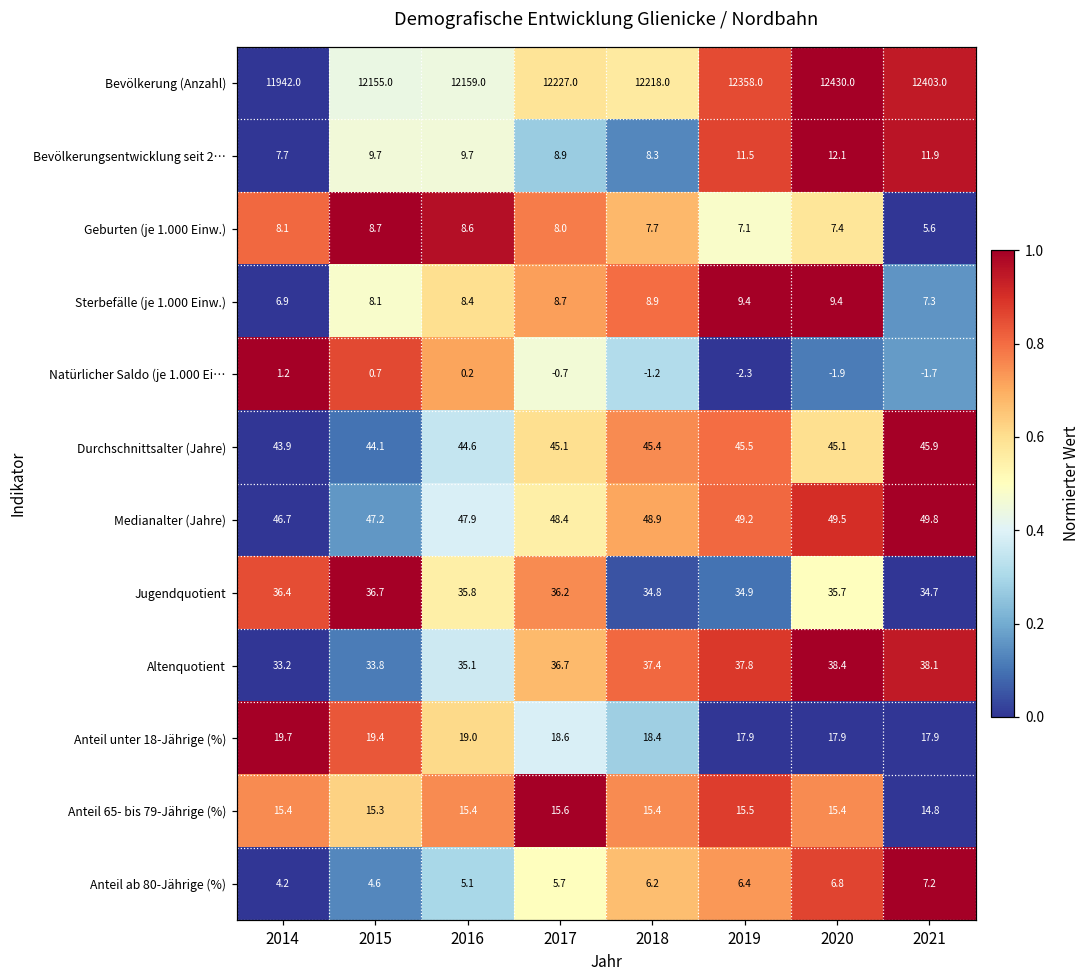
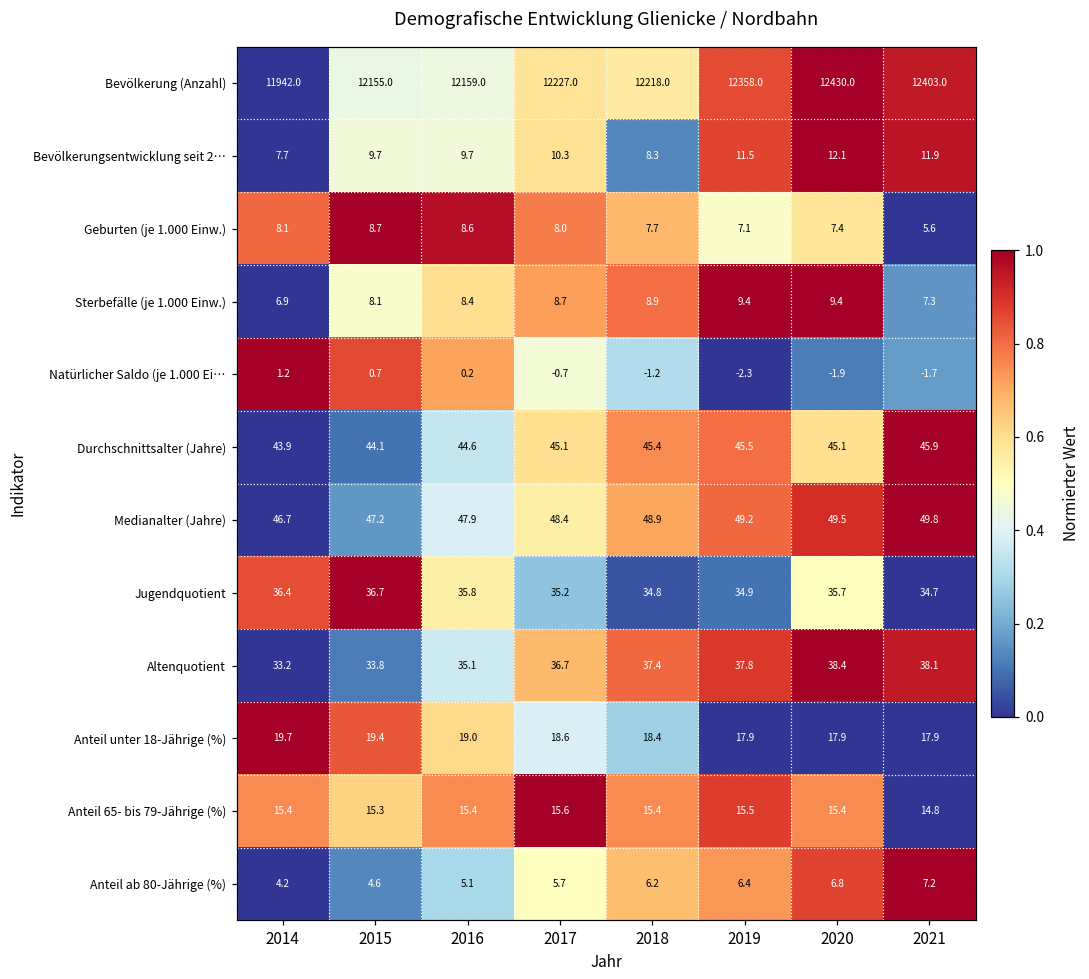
  {
    "Bevölkerung (Anzahl)": {
      "2014": 11942.0,
      "2015": 12155.0,
      "2016": 12159.0,
      "2017": 12227.0,
      "2018": 12218.0,
      "2019": 12358.0,
      "2020": 12430.0,
      "2021": 12403.0
    },
    "Bevölkerungsentwicklung seit 2…": {
      "2014": 7.7,
      "2015": 9.7,
      "2016": 9.7,
-     "2017": 8.9,
+     "2017": 10.3,
      "2018": 8.3,
      "2019": 11.5,
      "2020": 12.1,
      "2021": 11.9
    },
    "Geburten (je 1.000 Einw.)": {
      "2014": 8.1,
      "2015": 8.7,
      "2016": 8.6,
      "2017": 8.0,
      "2018": 7.7,
      "2019": 7.1,
      "2020": 7.4,
      "2021": 5.6
    },
    "Sterbefälle (je 1.000 Einw.)": {
      "2014": 6.9,
      "2015": 8.1,
      "2016": 8.4,
      "2017": 8.7,
      "2018": 8.9,
      "2019": 9.4,
      "2020": 9.4,
      "2021": 7.3
    },
    "Natürlicher Saldo (je 1.000 Ei…": {
      "2014": 1.2,
      "2015": 0.7,
      "2016": 0.2,
      "2017": -0.7,
      "2018": -1.2,
      "2019": -2.3,
      "2020": -1.9,
      "2021": -1.7
    },
    "Durchschnittsalter (Jahre)": {
      "2014": 43.9,
      "2015": 44.1,
      "2016": 44.6,
      "2017": 45.1,
      "2018": 45.4,
      "2019": 45.5,
      "2020": 45.1,
      "2021": 45.9
    },
    "Medianalter (Jahre)": {
      "2014": 46.7,
      "2015": 47.2,
      "2016": 47.9,
      "2017": 48.4,
      "2018": 48.9,
      "2019": 49.2,
      "2020": 49.5,
      "2021": 49.8
    },
    "Jugendquotient": {
      "2014": 36.4,
      "2015": 36.7,
      "2016": 35.8,
-     "2017": 36.2,
+     "2017": 35.2,
      "2018": 34.8,
      "2019": 34.9,
      "2020": 35.7,
      "2021": 34.7
    },
    "Altenquotient": {
      "2014": 33.2,
      "2015": 33.8,
      "2016": 35.1,
      "2017": 36.7,
      "2018": 37.4,
      "2019": 37.8,
      "2020": 38.4,
      "2021": 38.1
    },
    "Anteil unter 18-Jährige (%)": {
      "2014": 19.7,
      "2015": 19.4,
      "2016": 19.0,
      "2017": 18.6,
      "2018": 18.4,
      "2019": 17.9,
      "2020": 17.9,
      "2021": 17.9
    },
    "Anteil 65- bis 79-Jährige (%)": {
      "2014": 15.4,
      "2015": 15.3,
      "2016": 15.4,
      "2017": 15.6,
      "2018": 15.4,
      "2019": 15.5,
      "2020": 15.4,
      "2021": 14.8
    },
    "Anteil ab 80-Jährige (%)": {
      "2014": 4.2,
      "2015": 4.6,
      "2016": 5.1,
      "2017": 5.7,
      "2018": 6.2,
      "2019": 6.4,
      "2020": 6.8,
      "2021": 7.2
    }
  }
